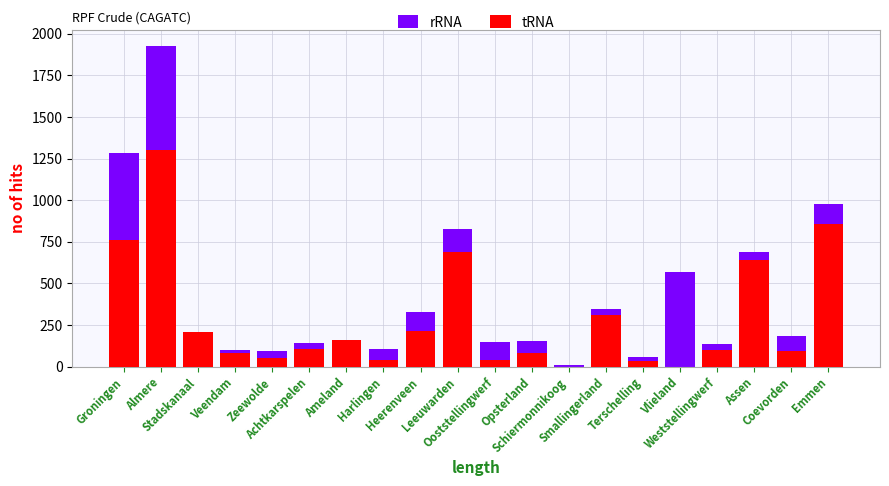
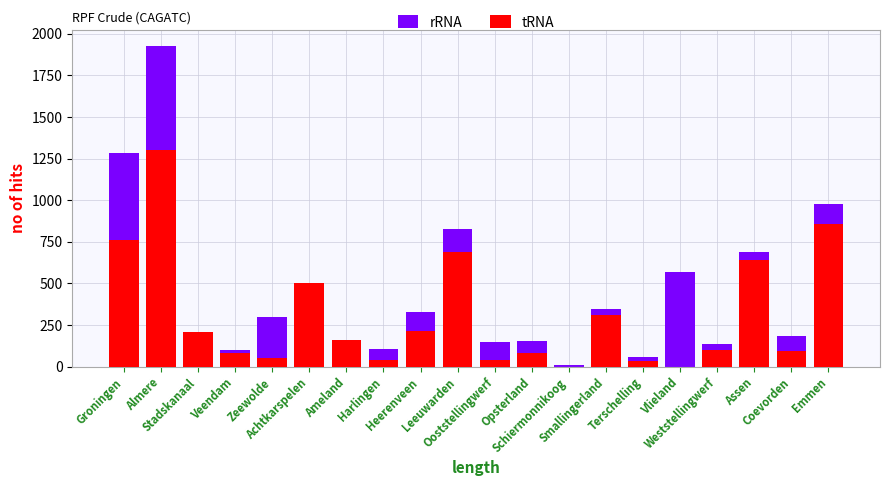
  {
    "rRNA": {
      "Groningen": 1280,
      "Almere": 1930,
      "Veendam": 100,
-     "Zeewolde": 90,
+     "Zeewolde": 300,
      "Harlingen": 100,
      "Heerenveen": 330,
      "Leeuwarden": 830,
      "Ooststellingwerf": 150,
      "Opsterland": 160,
      "Smallingerland": 350,
      "Terschelling": 60,
      "Vlieland": 570,
      "Weststellingwerf": 130,
      "Assen": 690,
      "Coevorden": 180,
      "Emmen": 980
    },
    "tRNA": {
      "Stadskanaal": 210,
-     "Achtkarspelen": 110,
+     "Achtkarspelen": 500,
      "Ameland": 160
    }
  }
